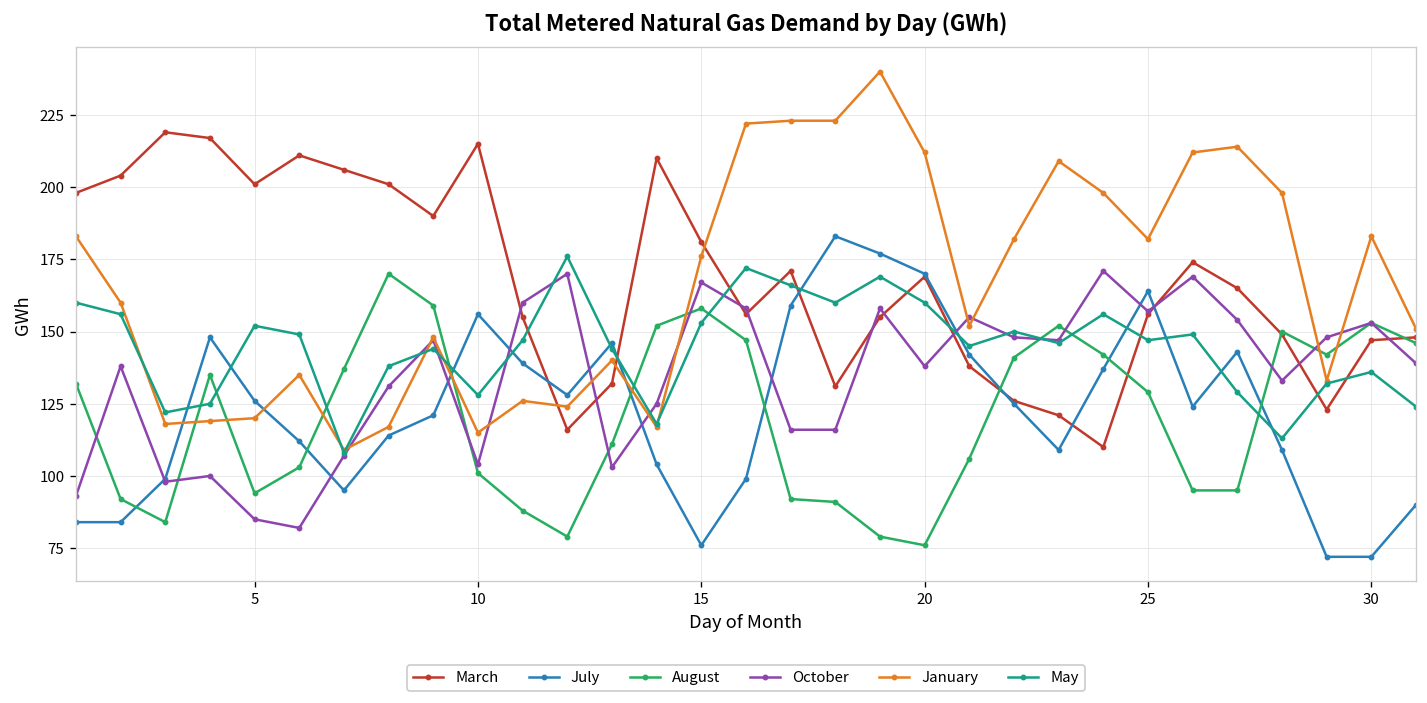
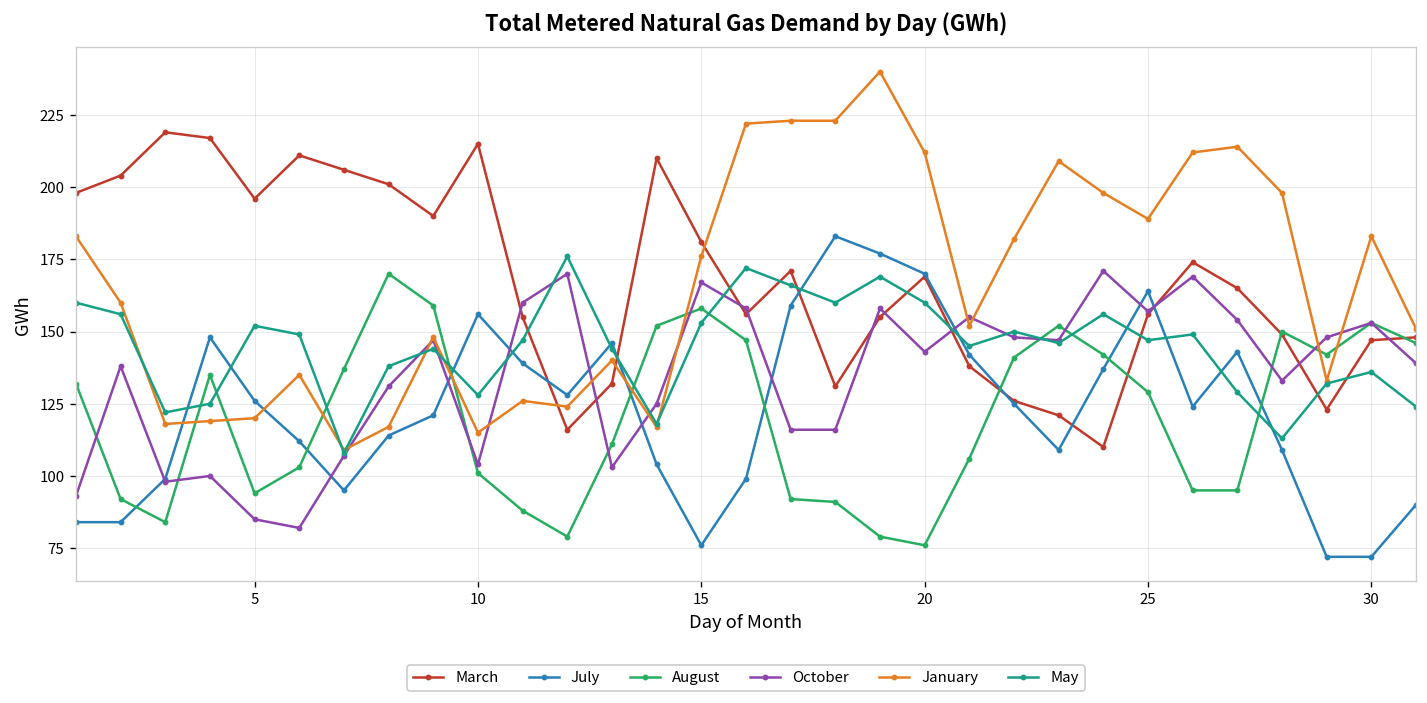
  {
    "March": {
-     "5": 201,
+     "5": 196,
      "10": 215,
      "15": 181,
      "30": 147
    },
    "July": {
      "5": 126,
      "10": 156,
      "15": 76,
      "25": 164,
      "30": 72
    },
    "October": {
      "5": 85,
      "10": 104,
      "15": 167,
-     "20": 138
+     "20": 143
    },
    "January": {
      "5": 120,
      "10": 115,
      "15": 176,
      "20": 212,
-     "25": 182,
+     "25": 189,
      "30": 183
    }
  }
